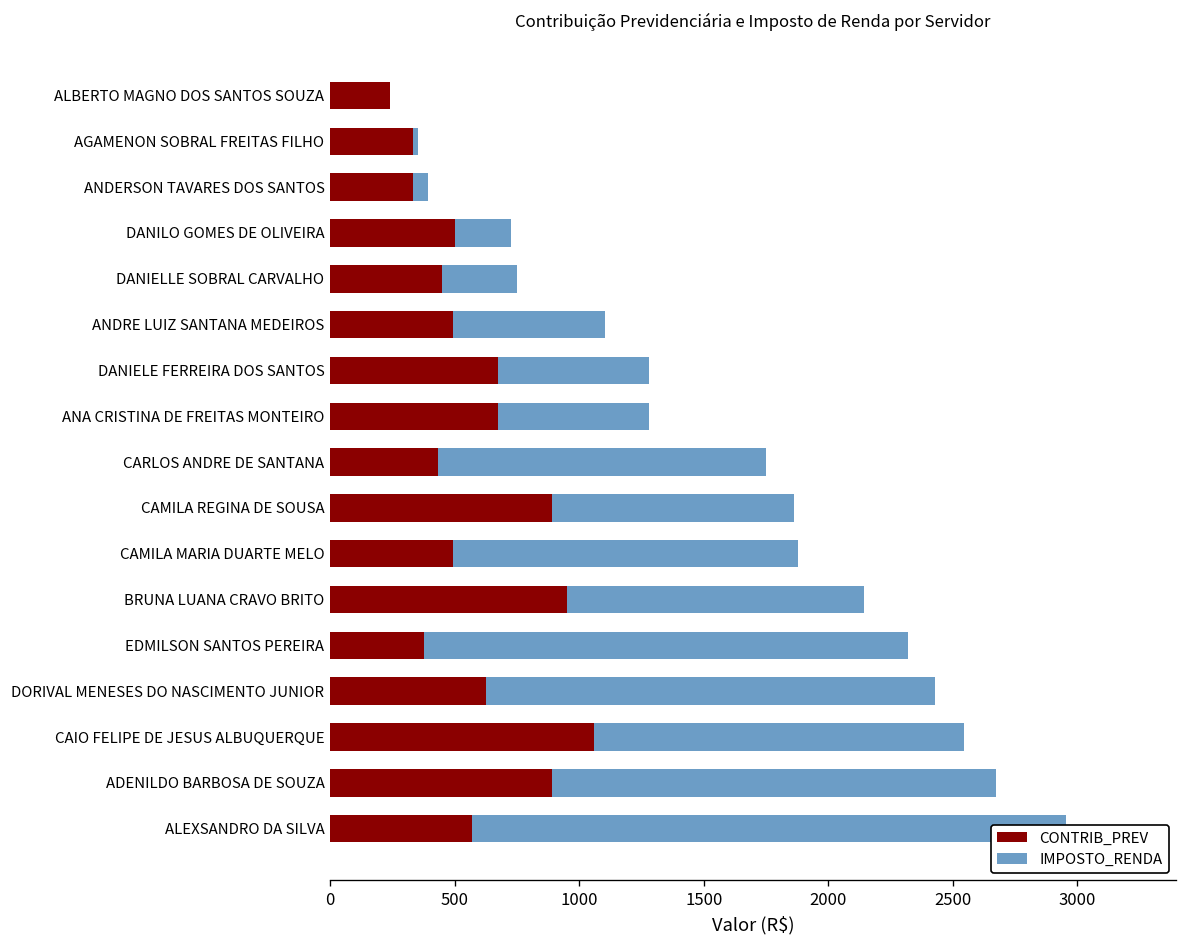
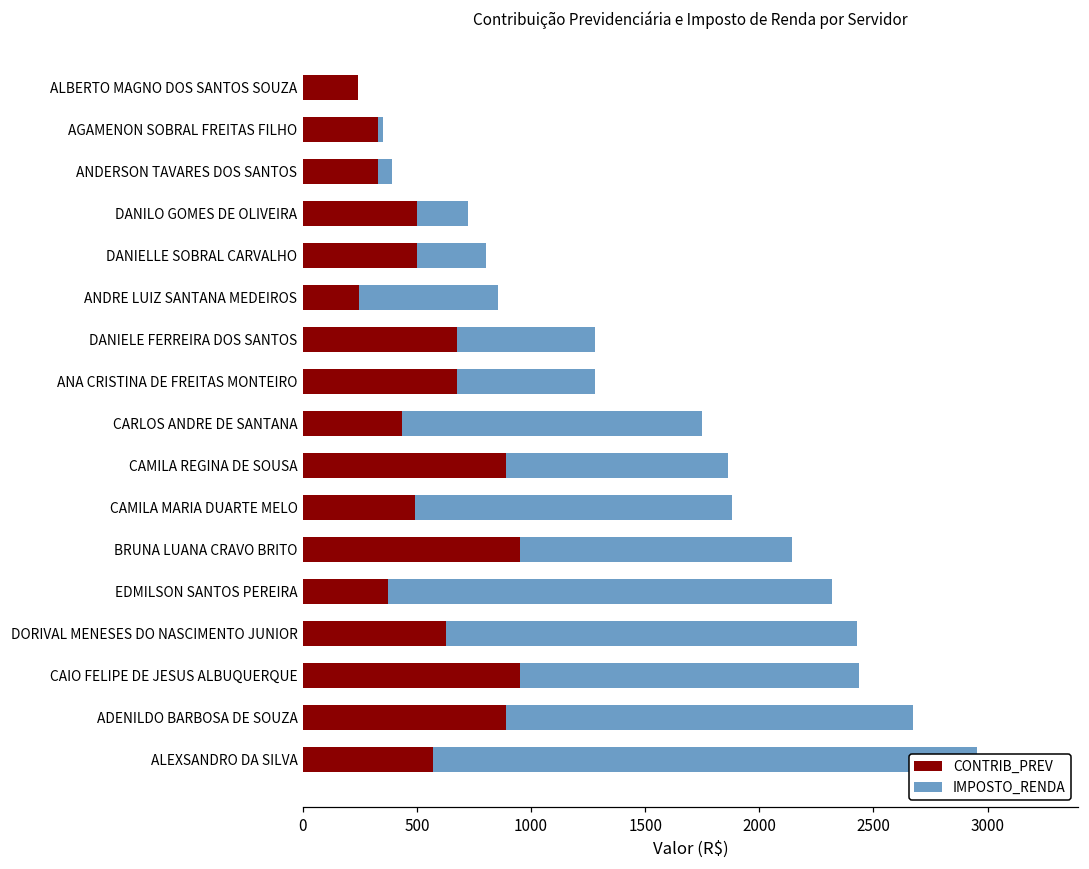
  {
    "CONTRIB_PREV": {
      "ALBERTO MAGNO DOS SANTOS SOUZA": 240,
      "AGAMENON SOBRAL FREITAS FILHO": 330,
      "ANDERSON TAVARES DOS SANTOS": 330,
      "DANILO GOMES DE OLIVEIRA": 500,
-     "DANIELLE SOBRAL CARVALHO": 450,
-     "ANDRE LUIZ SANTANA MEDEIROS": 490,
+     "DANIELLE SOBRAL CARVALHO": 500,
+     "ANDRE LUIZ SANTANA MEDEIROS": 240,
      "DANIELE FERREIRA DOS SANTOS": 680,
      "ANA CRISTINA DE FREITAS MONTEIRO": 680,
      "CARLOS ANDRE DE SANTANA": 430,
      "CAMILA REGINA DE SOUSA": 890,
      "CAMILA MARIA DUARTE MELO": 490,
      "BRUNA LUANA CRAVO BRITO": 950,
      "EDMILSON SANTOS PEREIRA": 380,
      "DORIVAL MENESES DO NASCIMENTO JUNIOR": 630,
-     "CAIO FELIPE DE JESUS ALBUQUERQUE": 1060,
+     "CAIO FELIPE DE JESUS ALBUQUERQUE": 950,
      "ADENILDO BARBOSA DE SOUZA": 890,
      "ALEXSANDRO DA SILVA": 570
    },
    "IMPOSTO_RENDA": {
      "ALBERTO MAGNO DOS SANTOS SOUZA": 0,
      "AGAMENON SOBRAL FREITAS FILHO": 20,
      "ANDERSON TAVARES DOS SANTOS": 60,
      "DANILO GOMES DE OLIVEIRA": 220,
      "DANIELLE SOBRAL CARVALHO": 300,
      "ANDRE LUIZ SANTANA MEDEIROS": 610,
      "DANIELE FERREIRA DOS SANTOS": 610,
      "ANA CRISTINA DE FREITAS MONTEIRO": 610,
      "CARLOS ANDRE DE SANTANA": 1320,
      "CAMILA REGINA DE SOUSA": 970,
      "CAMILA MARIA DUARTE MELO": 1390,
      "BRUNA LUANA CRAVO BRITO": 1190,
      "EDMILSON SANTOS PEREIRA": 1940,
      "DORIVAL MENESES DO NASCIMENTO JUNIOR": 1800,
      "CAIO FELIPE DE JESUS ALBUQUERQUE": 1490,
      "ADENILDO BARBOSA DE SOUZA": 1780
    }
  }
